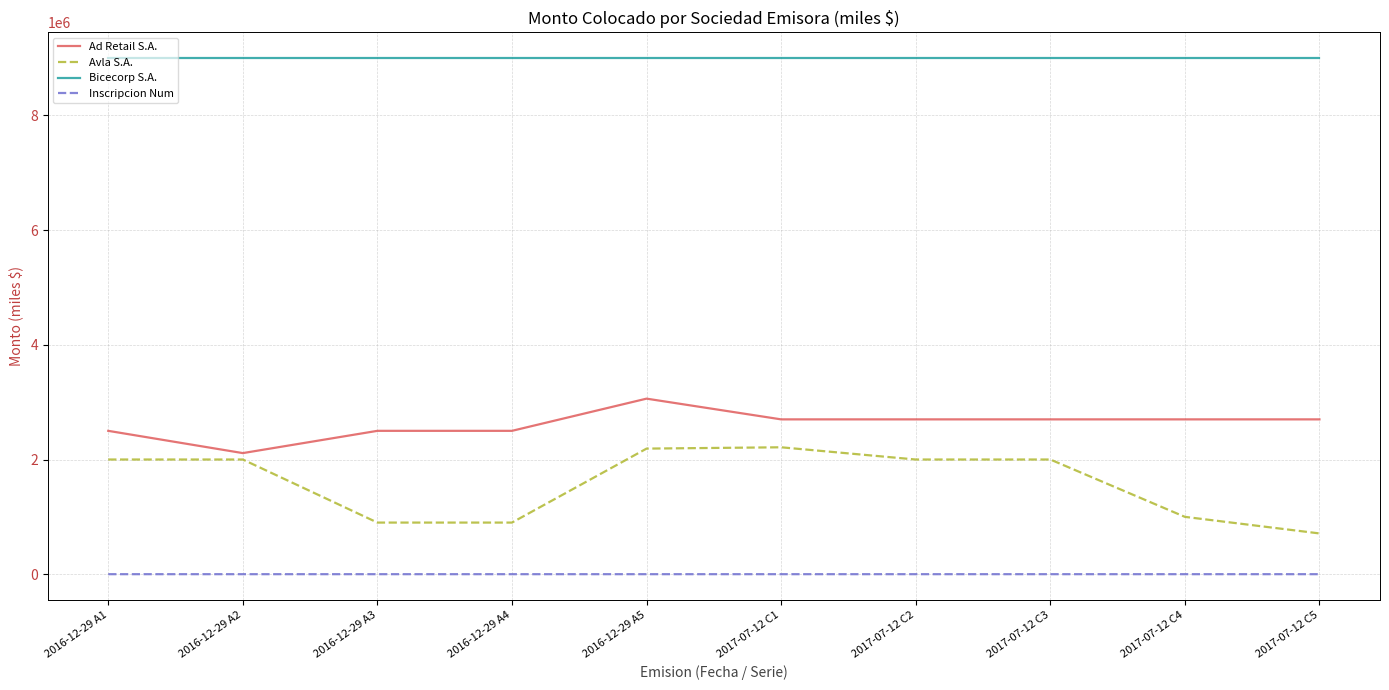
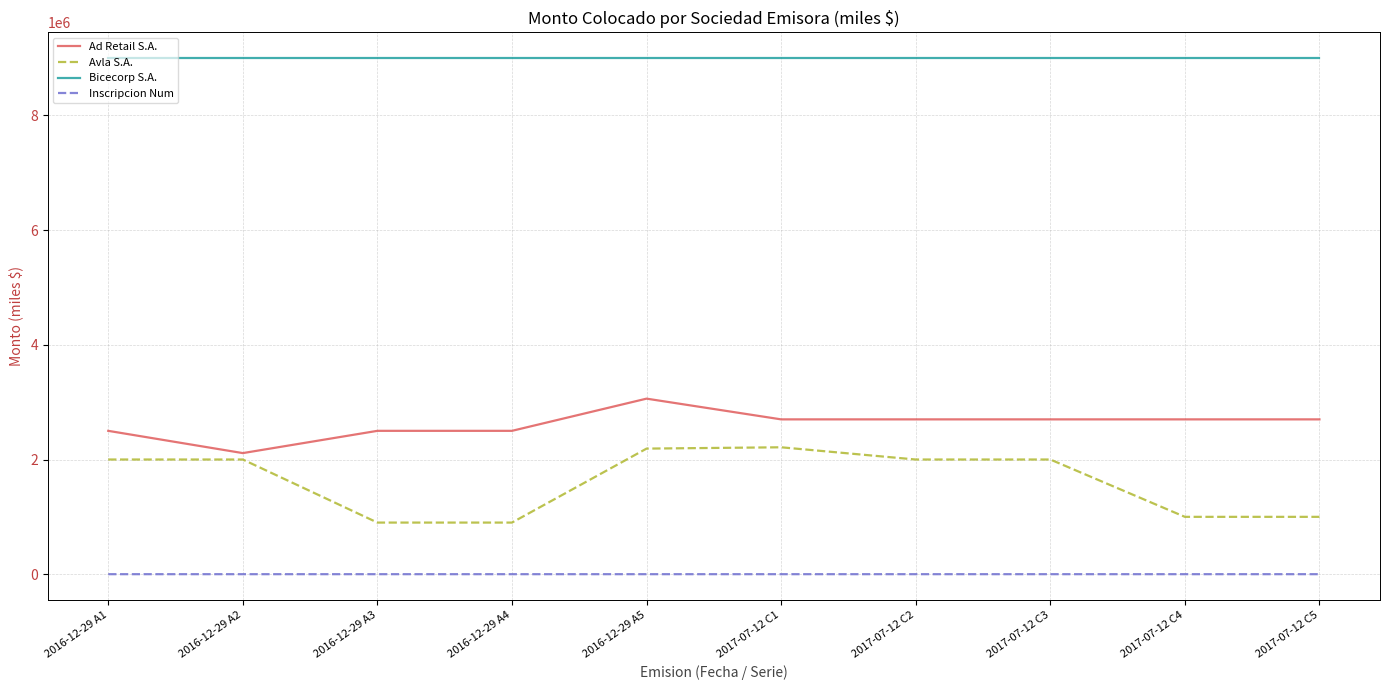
  {
    "Ad Retail S.A.": {
      "2016-12-29 A1": 2500000,
      "2016-12-29 A2": 2100000,
      "2016-12-29 A3": 2500000,
      "2016-12-29 A4": 2500000,
      "2016-12-29 A5": 3100000,
      "2017-07-12 C1": 2700000,
      "2017-07-12 C2": 2700000,
      "2017-07-12 C3": 2700000,
      "2017-07-12 C4": 2700000,
      "2017-07-12 C5": 2700000
    },
    "Avla S.A.": {
      "2016-12-29 A1": 2000000,
      "2016-12-29 A2": 2000000,
      "2016-12-29 A3": 900000,
      "2016-12-29 A4": 900000,
      "2016-12-29 A5": 2200000,
      "2017-07-12 C1": 2200000,
      "2017-07-12 C2": 2000000,
      "2017-07-12 C3": 2000000,
      "2017-07-12 C4": 1000000,
-     "2017-07-12 C5": 700000
+     "2017-07-12 C5": 1000000
    },
    "Bicecorp S.A.": {
      "2016-12-29 A2": 9000000,
      "2016-12-29 A3": 9000000,
      "2016-12-29 A4": 9000000,
      "2016-12-29 A5": 9000000,
      "2017-07-12 C1": 9000000,
      "2017-07-12 C2": 9000000,
      "2017-07-12 C3": 9000000,
      "2017-07-12 C4": 9000000,
      "2017-07-12 C5": 9000000
    },
    "Inscripcion Num": {
      "2016-12-29 A1": 0,
      "2016-12-29 A2": 0,
      "2016-12-29 A3": 0,
      "2016-12-29 A4": 0,
      "2016-12-29 A5": 0,
      "2017-07-12 C1": 0,
      "2017-07-12 C2": 0,
      "2017-07-12 C3": 0,
      "2017-07-12 C4": 0,
      "2017-07-12 C5": 0
    }
  }
